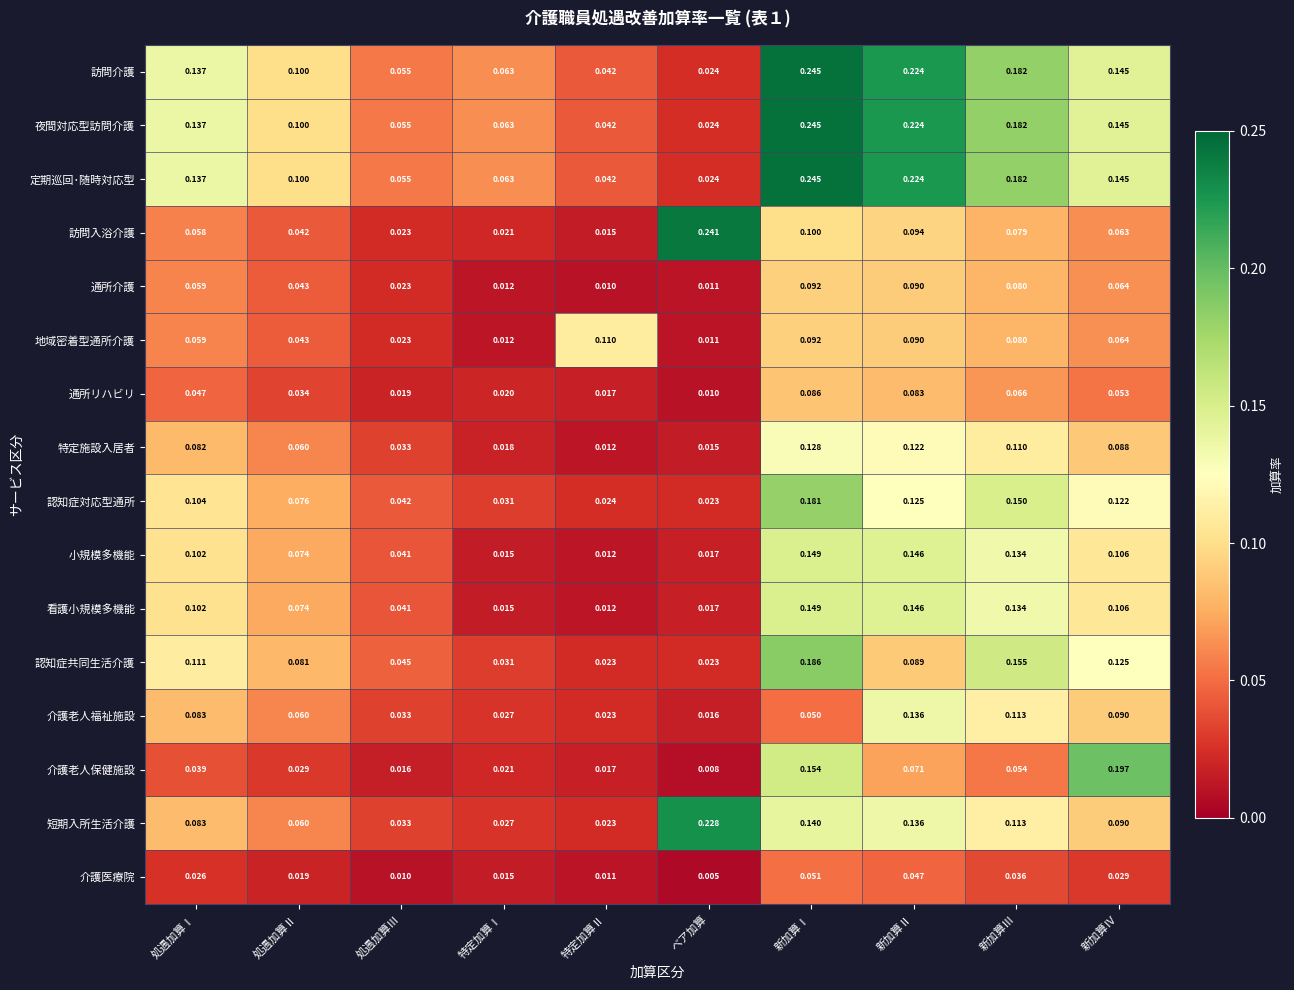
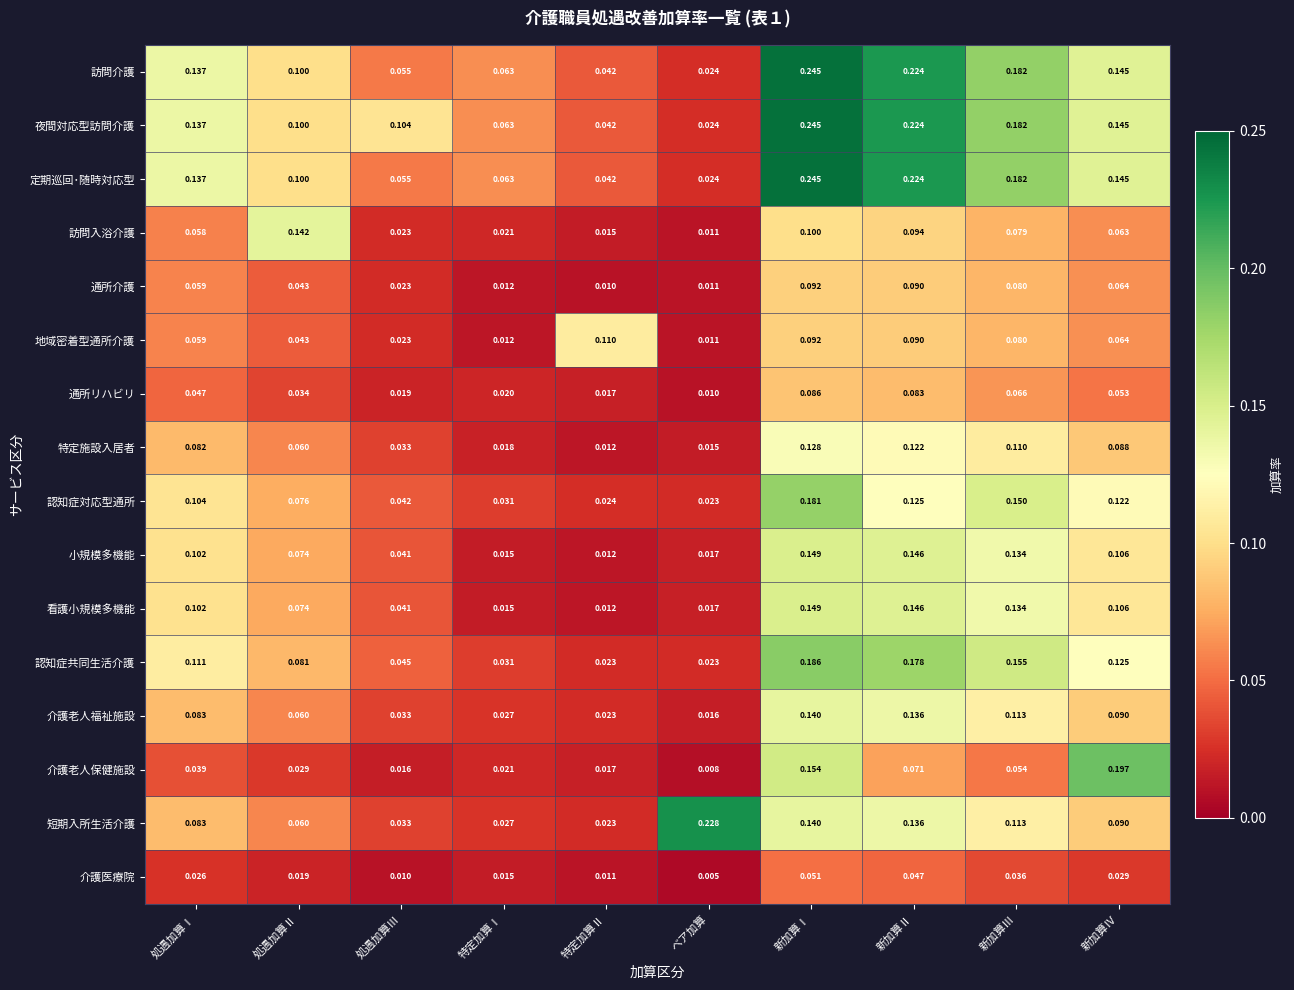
  {
    "訪問介護": {
      "処遇加算Ⅰ": 0.137,
      "処遇加算Ⅱ": 0.100,
      "処遇加算Ⅲ": 0.055,
      "特定加算Ⅰ": 0.063,
      "特定加算Ⅱ": 0.042,
      "ベア加算": 0.024,
      "新加算Ⅰ": 0.245,
      "新加算Ⅱ": 0.224,
      "新加算Ⅲ": 0.182,
      "新加算Ⅳ": 0.145
    },
    "夜間対応型訪問介護": {
      "処遇加算Ⅰ": 0.137,
      "処遇加算Ⅱ": 0.100,
-     "処遇加算Ⅲ": 0.055,
+     "処遇加算Ⅲ": 0.104,
      "特定加算Ⅰ": 0.063,
      "特定加算Ⅱ": 0.042,
      "ベア加算": 0.024,
      "新加算Ⅰ": 0.245,
      "新加算Ⅱ": 0.224,
      "新加算Ⅲ": 0.182,
      "新加算Ⅳ": 0.145
    },
    "定期巡回･随時対応型": {
      "処遇加算Ⅰ": 0.137,
      "処遇加算Ⅱ": 0.100,
      "処遇加算Ⅲ": 0.055,
      "特定加算Ⅰ": 0.063,
      "特定加算Ⅱ": 0.042,
      "ベア加算": 0.024,
      "新加算Ⅰ": 0.245,
      "新加算Ⅱ": 0.224,
      "新加算Ⅲ": 0.182,
      "新加算Ⅳ": 0.145
    },
    "訪問入浴介護": {
      "処遇加算Ⅰ": 0.058,
-     "処遇加算Ⅱ": 0.042,
+     "処遇加算Ⅱ": 0.142,
      "処遇加算Ⅲ": 0.023,
      "特定加算Ⅰ": 0.021,
      "特定加算Ⅱ": 0.015,
-     "ベア加算": 0.241,
+     "ベア加算": 0.011,
      "新加算Ⅰ": 0.100,
      "新加算Ⅱ": 0.094,
      "新加算Ⅲ": 0.079,
      "新加算Ⅳ": 0.063
    },
    "通所介護": {
      "処遇加算Ⅰ": 0.059,
      "処遇加算Ⅱ": 0.043,
      "処遇加算Ⅲ": 0.023,
      "特定加算Ⅰ": 0.012,
      "特定加算Ⅱ": 0.010,
      "ベア加算": 0.011,
      "新加算Ⅰ": 0.092,
      "新加算Ⅱ": 0.090,
      "新加算Ⅲ": 0.080,
      "新加算Ⅳ": 0.064
    },
    "地域密着型通所介護": {
      "処遇加算Ⅰ": 0.059,
      "処遇加算Ⅱ": 0.043,
      "処遇加算Ⅲ": 0.023,
      "特定加算Ⅰ": 0.012,
      "特定加算Ⅱ": 0.110,
      "ベア加算": 0.011,
      "新加算Ⅰ": 0.092,
      "新加算Ⅱ": 0.090,
      "新加算Ⅲ": 0.080,
      "新加算Ⅳ": 0.064
    },
    "通所リハビリ": {
      "処遇加算Ⅰ": 0.047,
      "処遇加算Ⅱ": 0.034,
      "処遇加算Ⅲ": 0.019,
      "特定加算Ⅰ": 0.020,
      "特定加算Ⅱ": 0.017,
      "ベア加算": 0.010,
      "新加算Ⅰ": 0.086,
      "新加算Ⅱ": 0.083,
      "新加算Ⅲ": 0.066,
      "新加算Ⅳ": 0.053
    },
    "特定施設入居者": {
      "処遇加算Ⅰ": 0.082,
      "処遇加算Ⅱ": 0.060,
      "処遇加算Ⅲ": 0.033,
      "特定加算Ⅰ": 0.018,
      "特定加算Ⅱ": 0.012,
      "ベア加算": 0.015,
      "新加算Ⅰ": 0.128,
      "新加算Ⅱ": 0.122,
      "新加算Ⅲ": 0.110,
      "新加算Ⅳ": 0.088
    },
    "認知症対応型通所": {
      "処遇加算Ⅰ": 0.104,
      "処遇加算Ⅱ": 0.076,
      "処遇加算Ⅲ": 0.042,
      "特定加算Ⅰ": 0.031,
      "特定加算Ⅱ": 0.024,
      "ベア加算": 0.023,
      "新加算Ⅰ": 0.181,
      "新加算Ⅱ": 0.125,
      "新加算Ⅲ": 0.150,
      "新加算Ⅳ": 0.122
    },
    "小規模多機能": {
      "処遇加算Ⅰ": 0.102,
      "処遇加算Ⅱ": 0.074,
      "処遇加算Ⅲ": 0.041,
      "特定加算Ⅰ": 0.015,
      "特定加算Ⅱ": 0.012,
      "ベア加算": 0.017,
      "新加算Ⅰ": 0.149,
      "新加算Ⅱ": 0.146,
      "新加算Ⅲ": 0.134,
      "新加算Ⅳ": 0.106
    },
    "看護小規模多機能": {
      "処遇加算Ⅰ": 0.102,
      "処遇加算Ⅱ": 0.074,
      "処遇加算Ⅲ": 0.041,
      "特定加算Ⅰ": 0.015,
      "特定加算Ⅱ": 0.012,
      "ベア加算": 0.017,
      "新加算Ⅰ": 0.149,
      "新加算Ⅱ": 0.146,
      "新加算Ⅲ": 0.134,
      "新加算Ⅳ": 0.106
    },
    "認知症共同生活介護": {
      "処遇加算Ⅰ": 0.111,
      "処遇加算Ⅱ": 0.081,
      "処遇加算Ⅲ": 0.045,
      "特定加算Ⅰ": 0.031,
      "特定加算Ⅱ": 0.023,
      "ベア加算": 0.023,
      "新加算Ⅰ": 0.186,
-     "新加算Ⅱ": 0.089,
+     "新加算Ⅱ": 0.178,
      "新加算Ⅲ": 0.155,
      "新加算Ⅳ": 0.125
    },
    "介護老人福祉施設": {
      "処遇加算Ⅰ": 0.083,
      "処遇加算Ⅱ": 0.060,
      "処遇加算Ⅲ": 0.033,
      "特定加算Ⅰ": 0.027,
      "特定加算Ⅱ": 0.023,
      "ベア加算": 0.016,
-     "新加算Ⅰ": 0.050,
+     "新加算Ⅰ": 0.140,
      "新加算Ⅱ": 0.136,
      "新加算Ⅲ": 0.113,
      "新加算Ⅳ": 0.090
    },
    "介護老人保健施設": {
      "処遇加算Ⅰ": 0.039,
      "処遇加算Ⅱ": 0.029,
      "処遇加算Ⅲ": 0.016,
      "特定加算Ⅰ": 0.021,
      "特定加算Ⅱ": 0.017,
      "ベア加算": 0.008,
      "新加算Ⅰ": 0.154,
      "新加算Ⅱ": 0.071,
      "新加算Ⅲ": 0.054,
      "新加算Ⅳ": 0.197
    },
    "短期入所生活介護": {
      "処遇加算Ⅰ": 0.083,
      "処遇加算Ⅱ": 0.060,
      "処遇加算Ⅲ": 0.033,
      "特定加算Ⅰ": 0.027,
      "特定加算Ⅱ": 0.023,
      "ベア加算": 0.228,
      "新加算Ⅰ": 0.140,
      "新加算Ⅱ": 0.136,
      "新加算Ⅲ": 0.113,
      "新加算Ⅳ": 0.090
    },
    "介護医療院": {
      "処遇加算Ⅰ": 0.026,
      "処遇加算Ⅱ": 0.019,
      "処遇加算Ⅲ": 0.010,
      "特定加算Ⅰ": 0.015,
      "特定加算Ⅱ": 0.011,
      "ベア加算": 0.005,
      "新加算Ⅰ": 0.051,
      "新加算Ⅱ": 0.047,
      "新加算Ⅲ": 0.036,
      "新加算Ⅳ": 0.029
    }
  }
